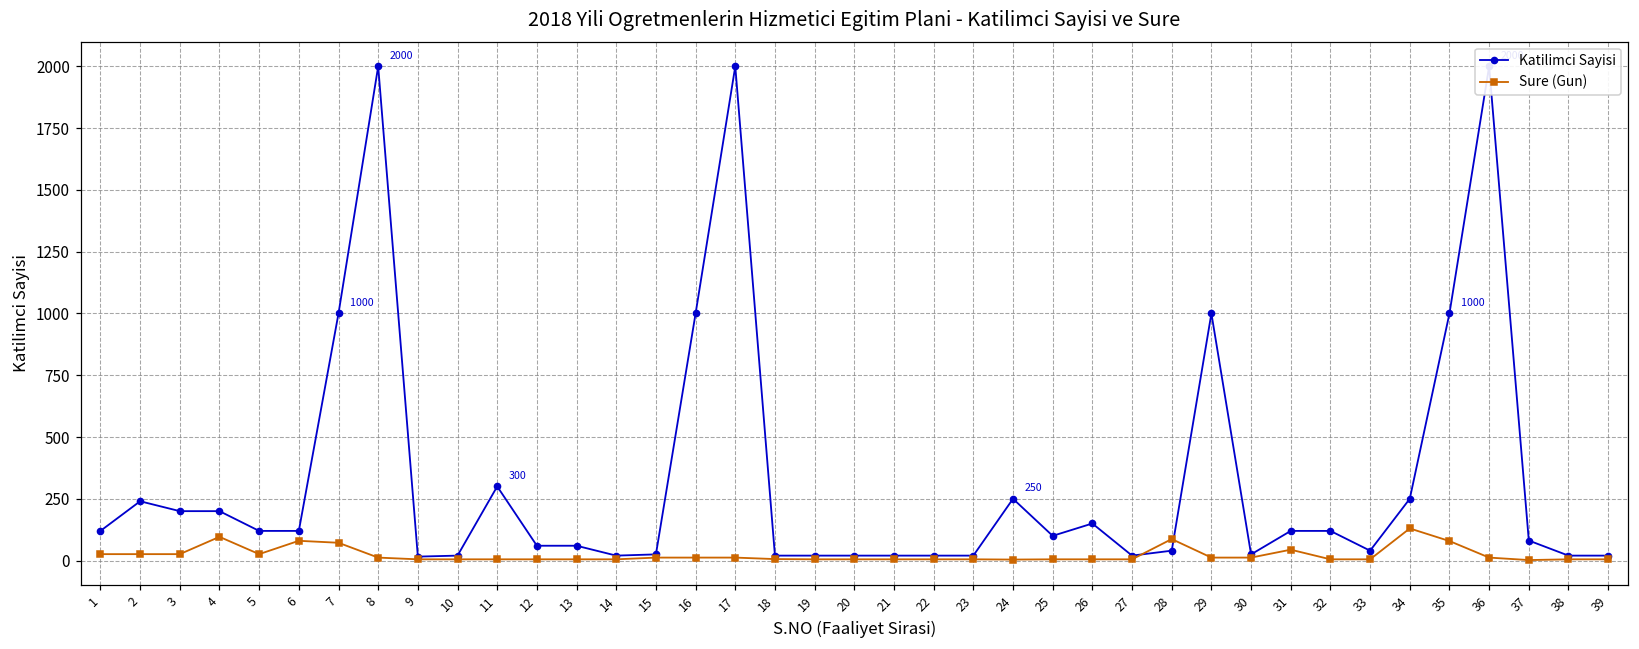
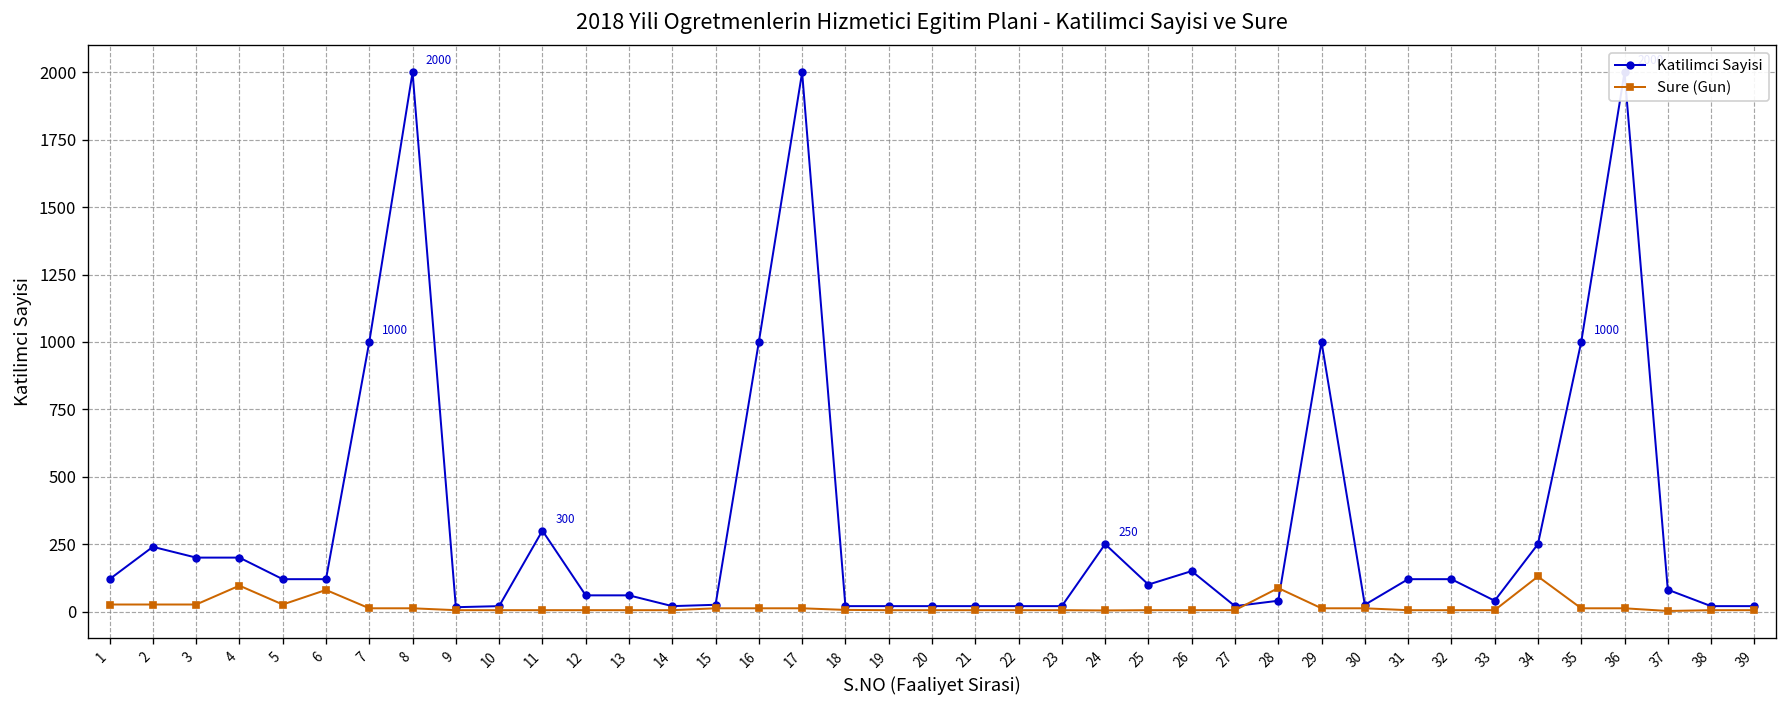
  {
    "Katilimci Sayisi": {
      "7": 1000,
      "8": 2000,
      "11": 300,
      "24": 250,
      "35": 1000
    },
    "Sure (Gun)": {
      "1": 30,
      "2": 30,
      "3": 30,
      "4": 100,
      "5": 30,
      "6": 80,
-     "7": 70,
+     "7": 10,
      "8": 10,
      "10": 10,
      "11": 10,
      "12": 10,
      "13": 10,
      "14": 10,
      "15": 10,
      "16": 10,
      "17": 10,
      "18": 10,
      "19": 10,
      "20": 10,
      "21": 10,
      "22": 10,
      "23": 10,
      "24": 0,
      "25": 10,
      "26": 10,
      "27": 10,
      "28": 90,
      "29": 10,
      "30": 10,
-     "31": 40,
+     "31": 10,
      "32": 10,
      "33": 10,
      "34": 130,
-     "35": 80,
+     "35": 10,
      "36": 10,
      "37": 0,
      "38": 10,
      "39": 10
    }
  }
